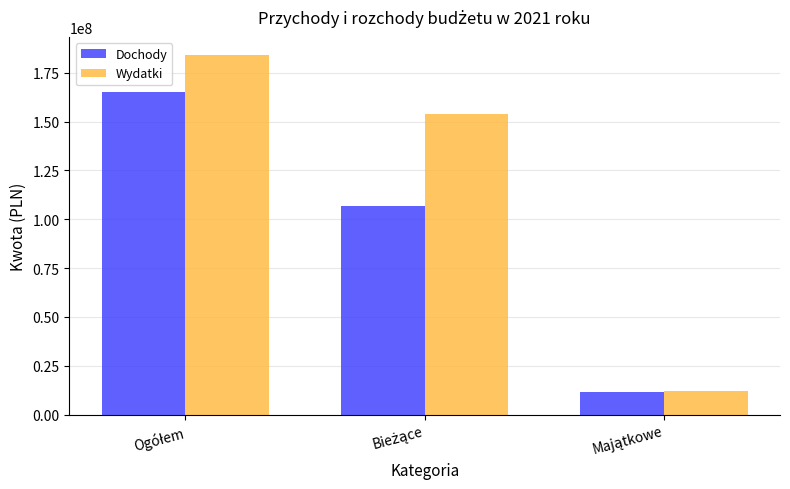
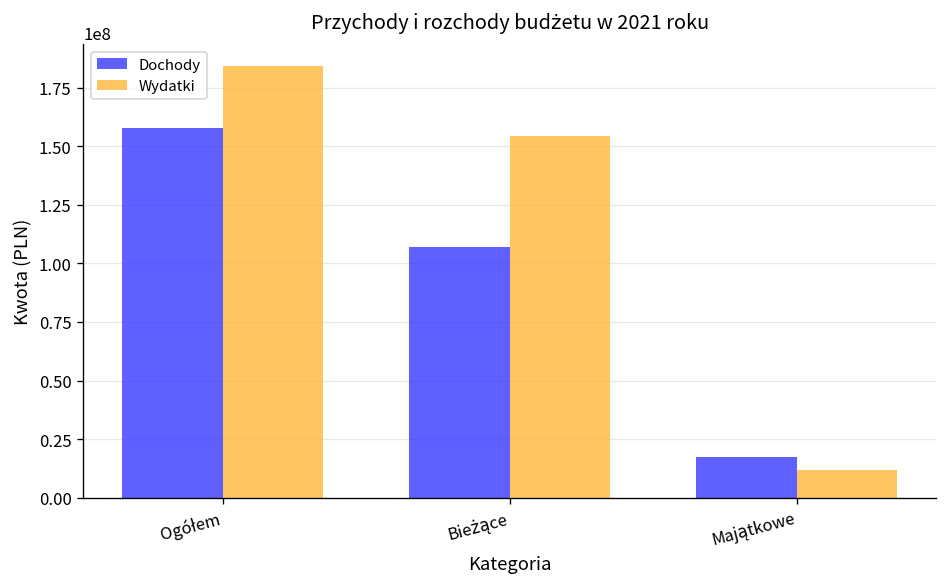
  {
    "Dochody": {
-     "Ogółem": 165000000,
+     "Ogółem": 158000000,
      "Bieżące": 107000000,
-     "Majątkowe": 12000000
+     "Majątkowe": 17000000
    },
    "Wydatki": {
      "Ogółem": 184000000,
      "Bieżące": 154000000,
      "Majątkowe": 12000000
    }
  }
